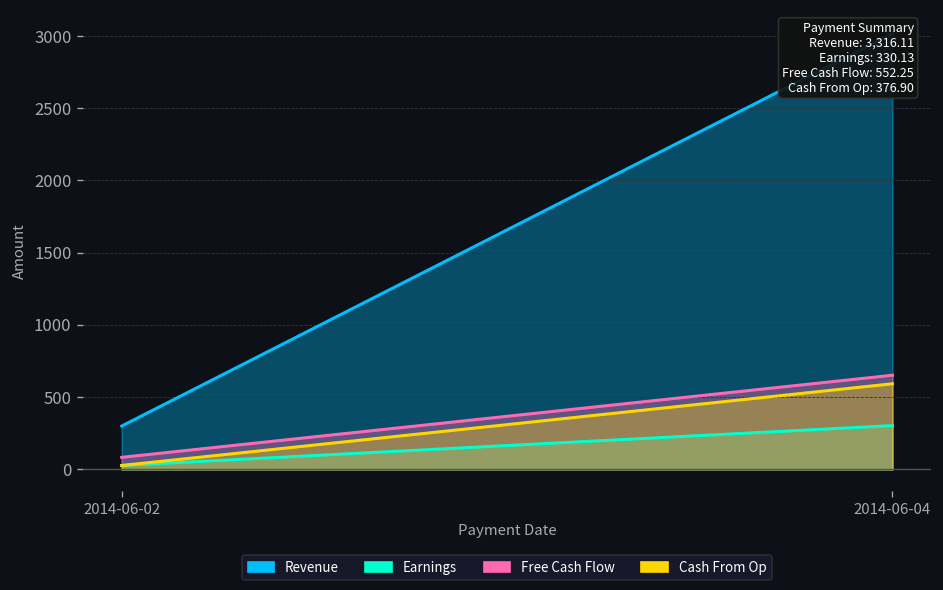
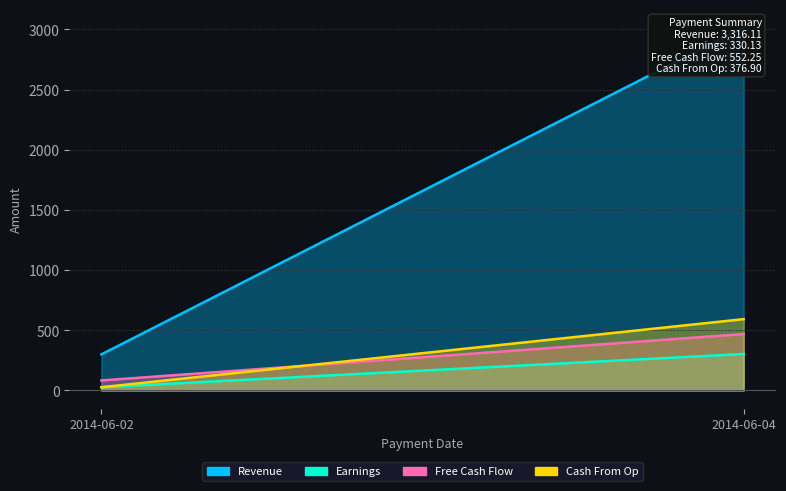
  {
    "Free Cash Flow": {
      "2014-06-02": 80,
-     "2014-06-04": 650
+     "2014-06-04": 470
    },
    "Cash From Op": {
      "2014-06-04": 590
    }
  }
